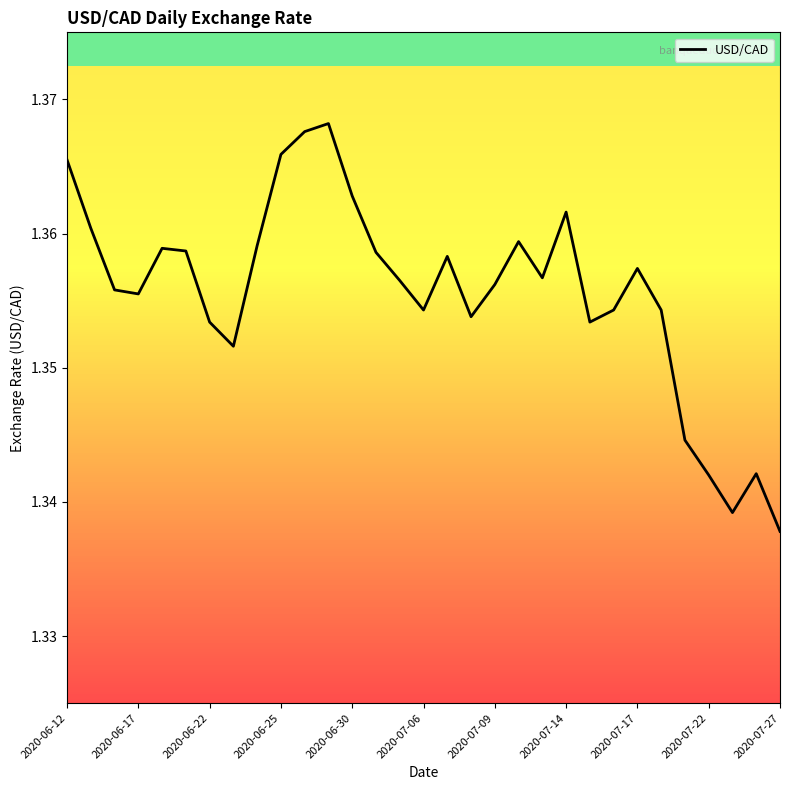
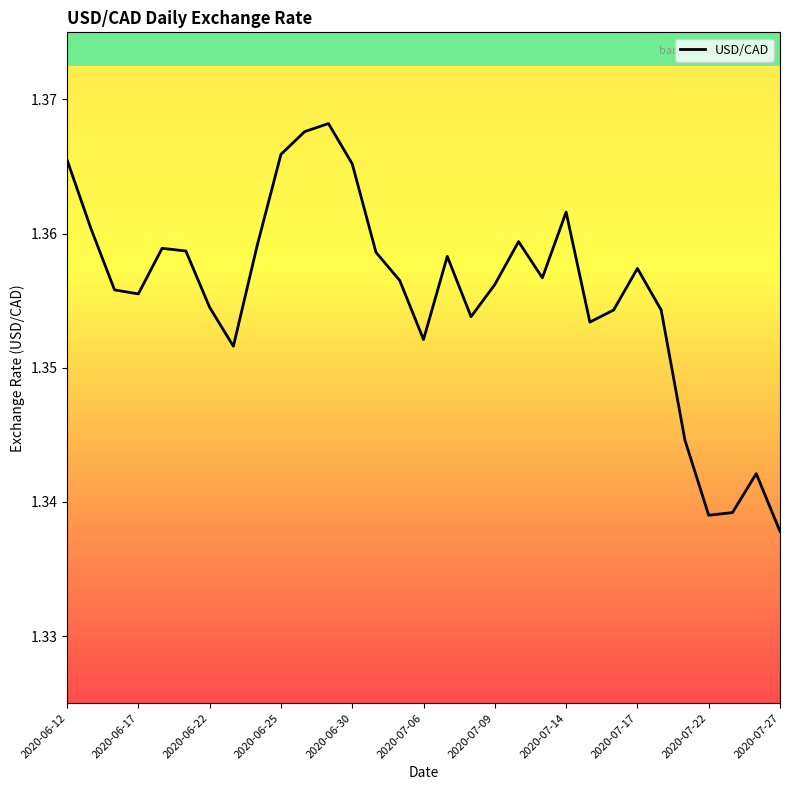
  {
    "2020-06-12": 1.3655,
    "2020-06-17": 1.3555,
-   "2020-06-22": 1.3534,
+   "2020-06-22": 1.3545,
    "2020-06-25": 1.3659,
-   "2020-06-30": 1.3628,
-   "2020-07-06": 1.3543,
+   "2020-06-30": 1.3652,
+   "2020-07-06": 1.3521,
    "2020-07-09": 1.3562,
    "2020-07-14": 1.3616,
    "2020-07-17": 1.3574,
-   "2020-07-22": 1.342,
+   "2020-07-22": 1.339,
    "2020-07-27": 1.3378
  }
